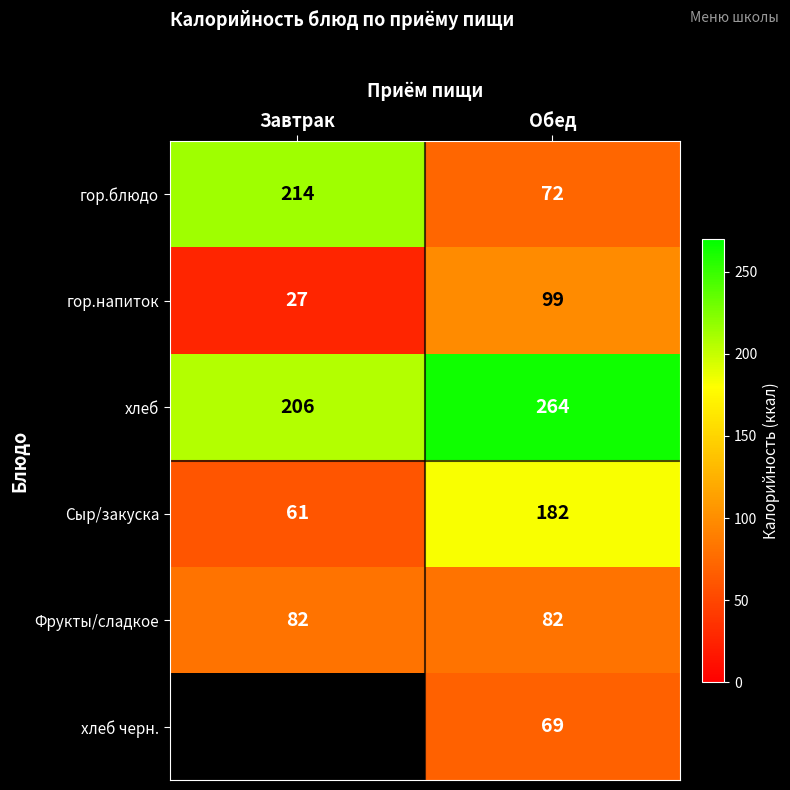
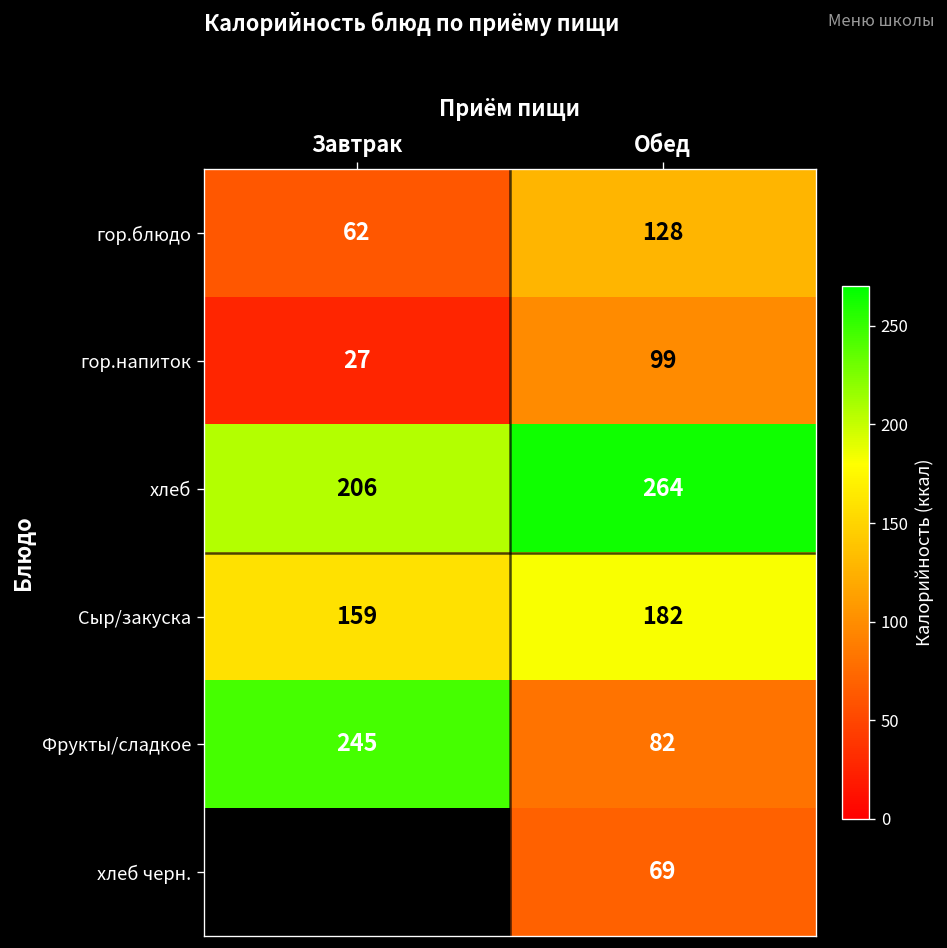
  {
    "гор.блюдо": {
-     "Завтрак": 214,
-     "Обед": 72
+     "Завтрак": 62,
+     "Обед": 128
    },
    "гор.напиток": {
      "Завтрак": 27,
      "Обед": 99
    },
    "хлеб": {
      "Завтрак": 206,
      "Обед": 264
    },
    "Сыр/закуска": {
-     "Завтрак": 61,
+     "Завтрак": 159,
      "Обед": 182
    },
    "Фрукты/сладкое": {
-     "Завтрак": 82,
+     "Завтрак": 245,
      "Обед": 82
    },
    "хлеб черн.": {
      "Обед": 69
    }
  }
